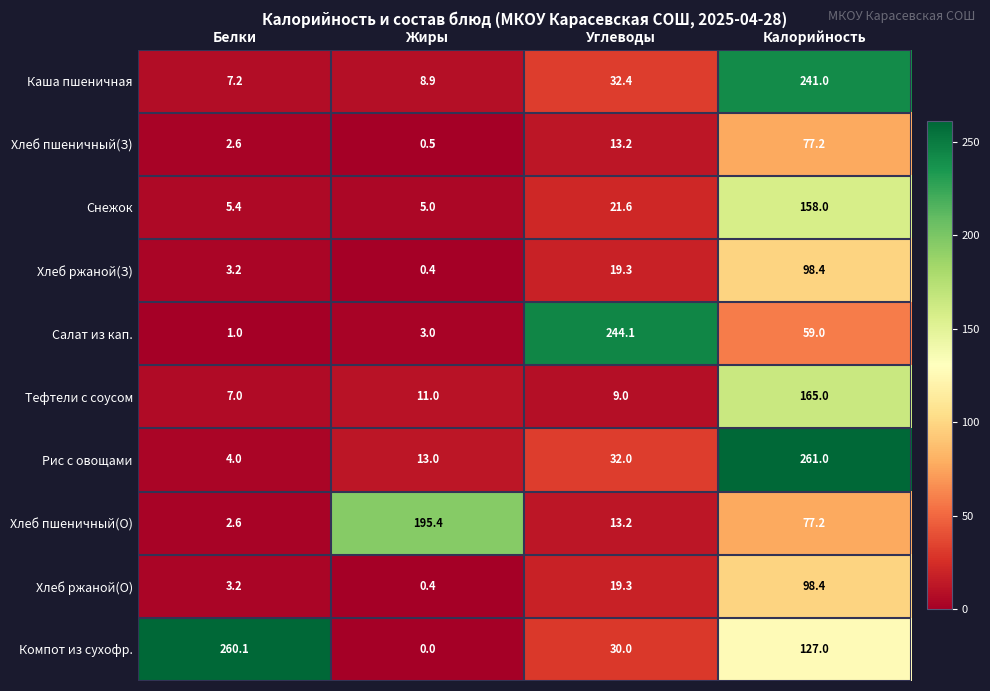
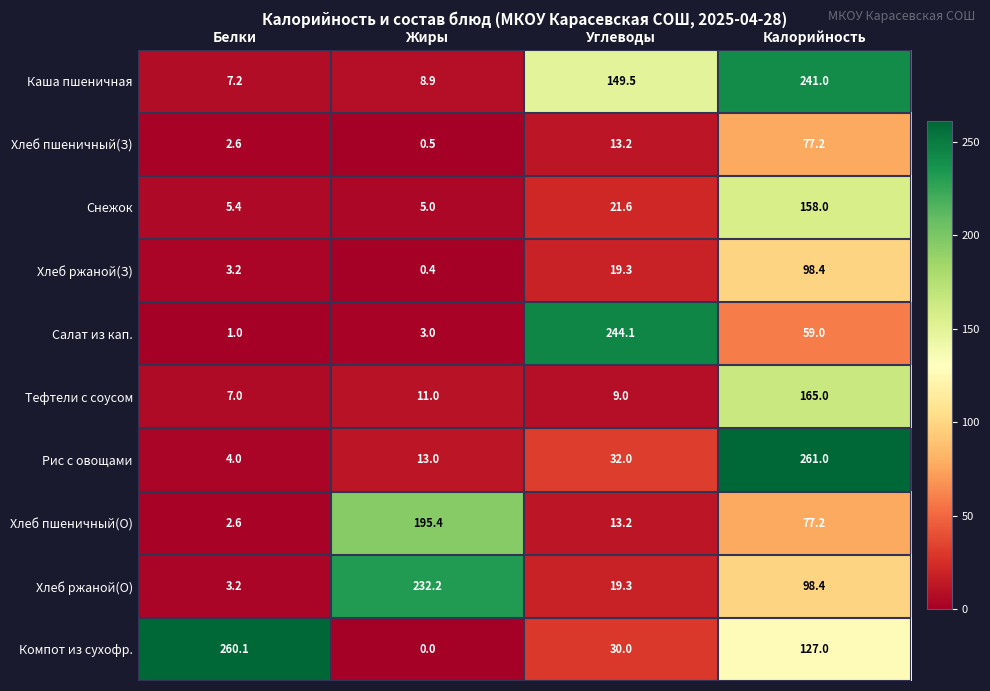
  {
    "Каша пшеничная": {
      "Белки": 7.2,
      "Жиры": 8.9,
-     "Углеводы": 32.4,
+     "Углеводы": 149.5,
      "Калорийность": 241.0
    },
    "Хлеб пшеничный(З)": {
      "Белки": 2.6,
      "Жиры": 0.5,
      "Углеводы": 13.2,
      "Калорийность": 77.2
    },
    "Снежок": {
      "Белки": 5.4,
      "Жиры": 5.0,
      "Углеводы": 21.6,
      "Калорийность": 158.0
    },
    "Хлеб ржаной(З)": {
      "Белки": 3.2,
      "Жиры": 0.4,
      "Углеводы": 19.3,
      "Калорийность": 98.4
    },
    "Салат из кап.": {
      "Белки": 1.0,
      "Жиры": 3.0,
      "Углеводы": 244.1,
      "Калорийность": 59.0
    },
    "Тефтели с соусом": {
      "Белки": 7.0,
      "Жиры": 11.0,
      "Углеводы": 9.0,
      "Калорийность": 165.0
    },
    "Рис с овощами": {
      "Белки": 4.0,
      "Жиры": 13.0,
      "Углеводы": 32.0,
      "Калорийность": 261.0
    },
    "Хлеб пшеничный(О)": {
      "Белки": 2.6,
      "Жиры": 195.4,
      "Углеводы": 13.2,
      "Калорийность": 77.2
    },
    "Хлеб ржаной(О)": {
      "Белки": 3.2,
-     "Жиры": 0.4,
+     "Жиры": 232.2,
      "Углеводы": 19.3,
      "Калорийность": 98.4
    },
    "Компот из сухофр.": {
      "Белки": 260.1,
      "Жиры": 0.0,
      "Углеводы": 30.0,
      "Калорийность": 127.0
    }
  }
